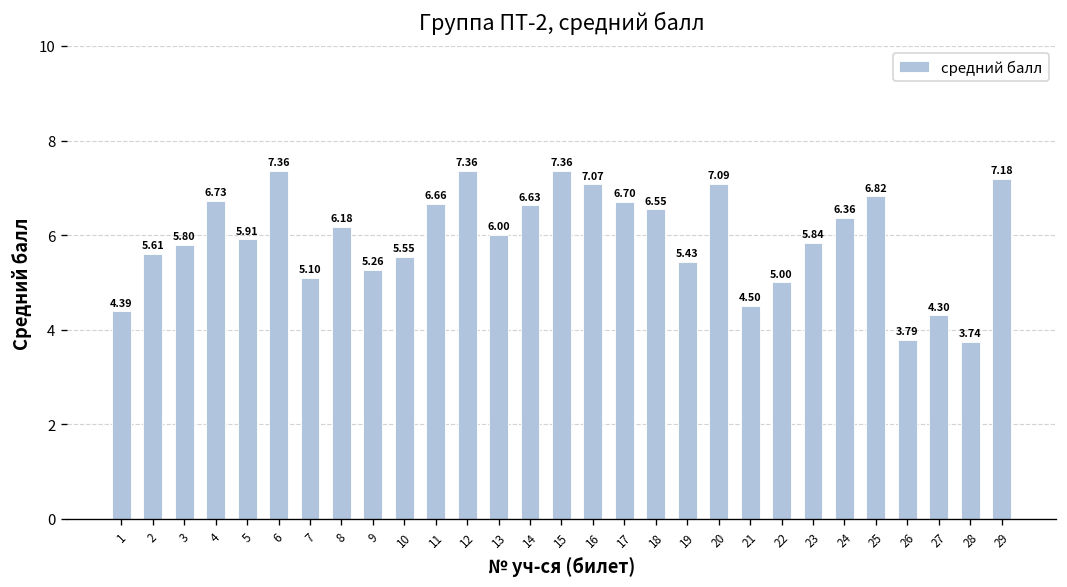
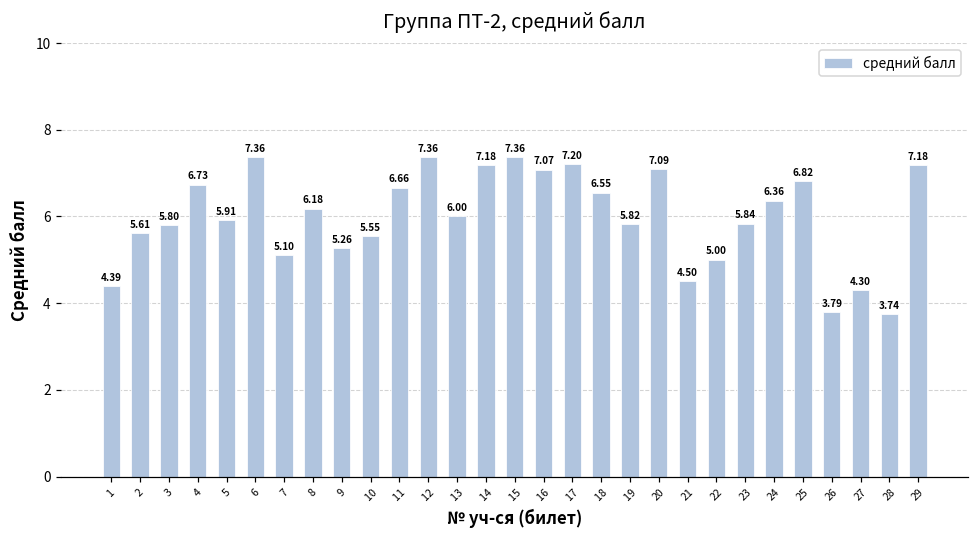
  {
    "1": 4.39,
    "2": 5.61,
    "3": 5.80,
    "4": 6.73,
    "5": 5.91,
    "6": 7.36,
    "7": 5.10,
    "8": 6.18,
    "9": 5.26,
    "10": 5.55,
    "11": 6.66,
    "12": 7.36,
    "13": 6.00,
-   "14": 6.63,
+   "14": 7.18,
    "15": 7.36,
    "16": 7.07,
-   "17": 6.70,
+   "17": 7.20,
    "18": 6.55,
-   "19": 5.43,
+   "19": 5.82,
    "20": 7.09,
    "21": 4.50,
    "22": 5.00,
    "23": 5.84,
    "24": 6.36,
    "25": 6.82,
    "26": 3.79,
    "27": 4.30,
    "28": 3.74,
    "29": 7.18
  }
